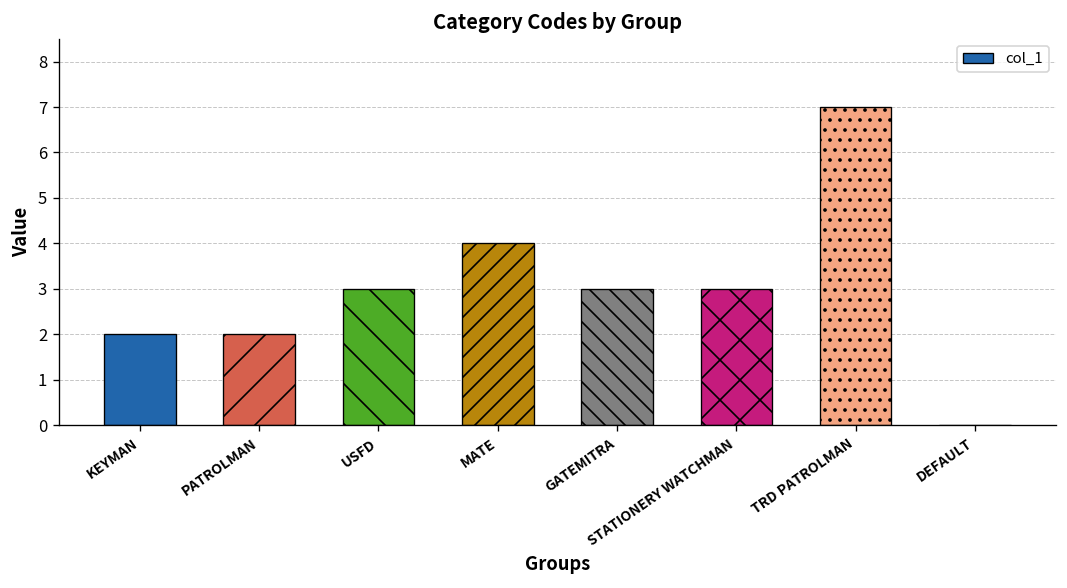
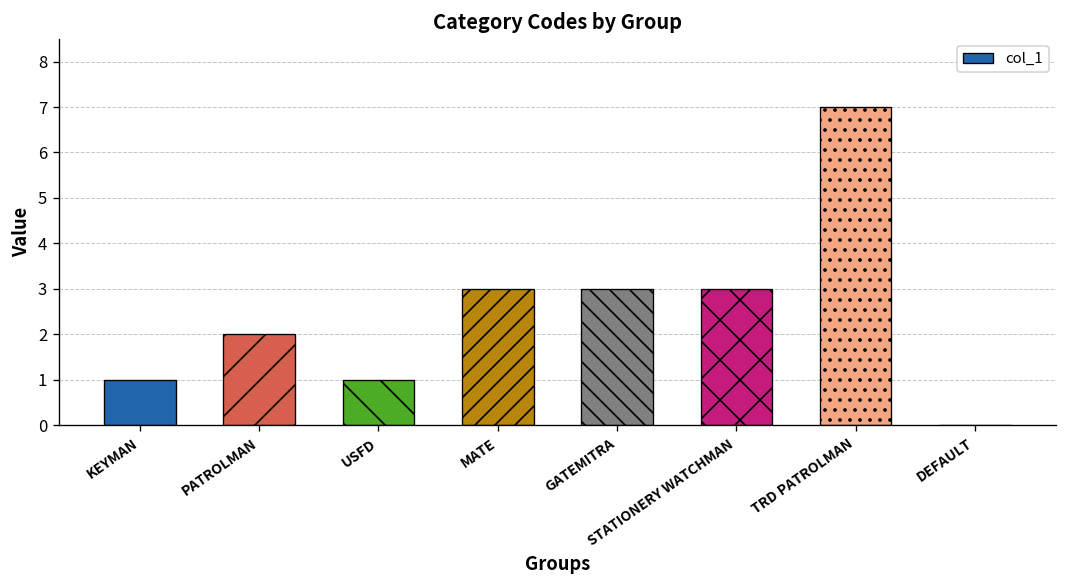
  {
-   "KEYMAN": 2,
+   "KEYMAN": 1,
    "PATROLMAN": 2,
-   "USFD": 3,
-   "MATE": 4,
+   "USFD": 1,
+   "MATE": 3,
    "GATEMITRA": 3,
    "STATIONERY WATCHMAN": 3,
    "TRD PATROLMAN": 7,
    "DEFAULT": 0
  }
